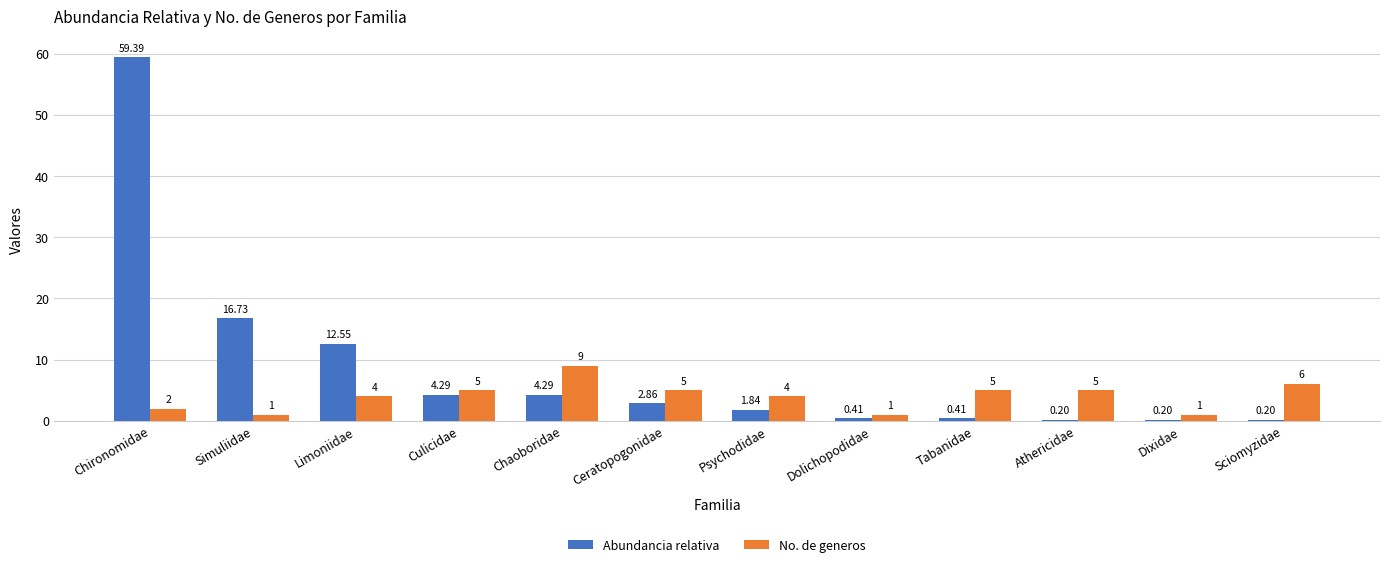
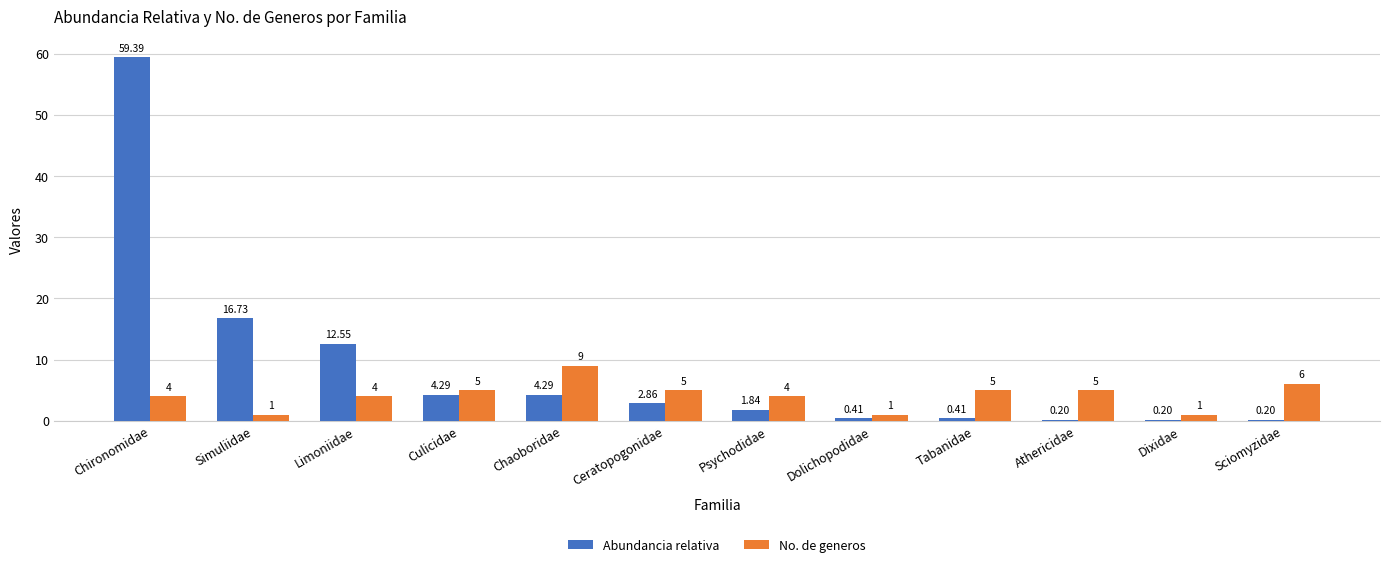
  {
    "Abundancia relativa": {
      "Chironomidae": 59.39,
      "Simuliidae": 16.73,
      "Limoniidae": 12.55,
      "Culicidae": 4.29,
      "Chaoboridae": 4.29,
      "Ceratopogonidae": 2.86,
      "Psychodidae": 1.84,
      "Dolichopodidae": 0.41,
      "Tabanidae": 0.41,
      "Athericidae": 0.20,
      "Dixidae": 0.20,
      "Sciomyzidae": 0.20
    },
    "No. de generos": {
-     "Chironomidae": 2,
+     "Chironomidae": 4,
      "Simuliidae": 1,
      "Limoniidae": 4,
      "Culicidae": 5,
      "Chaoboridae": 9,
      "Ceratopogonidae": 5,
      "Psychodidae": 4,
      "Dolichopodidae": 1,
      "Tabanidae": 5,
      "Athericidae": 5,
      "Dixidae": 1,
      "Sciomyzidae": 6
    }
  }
